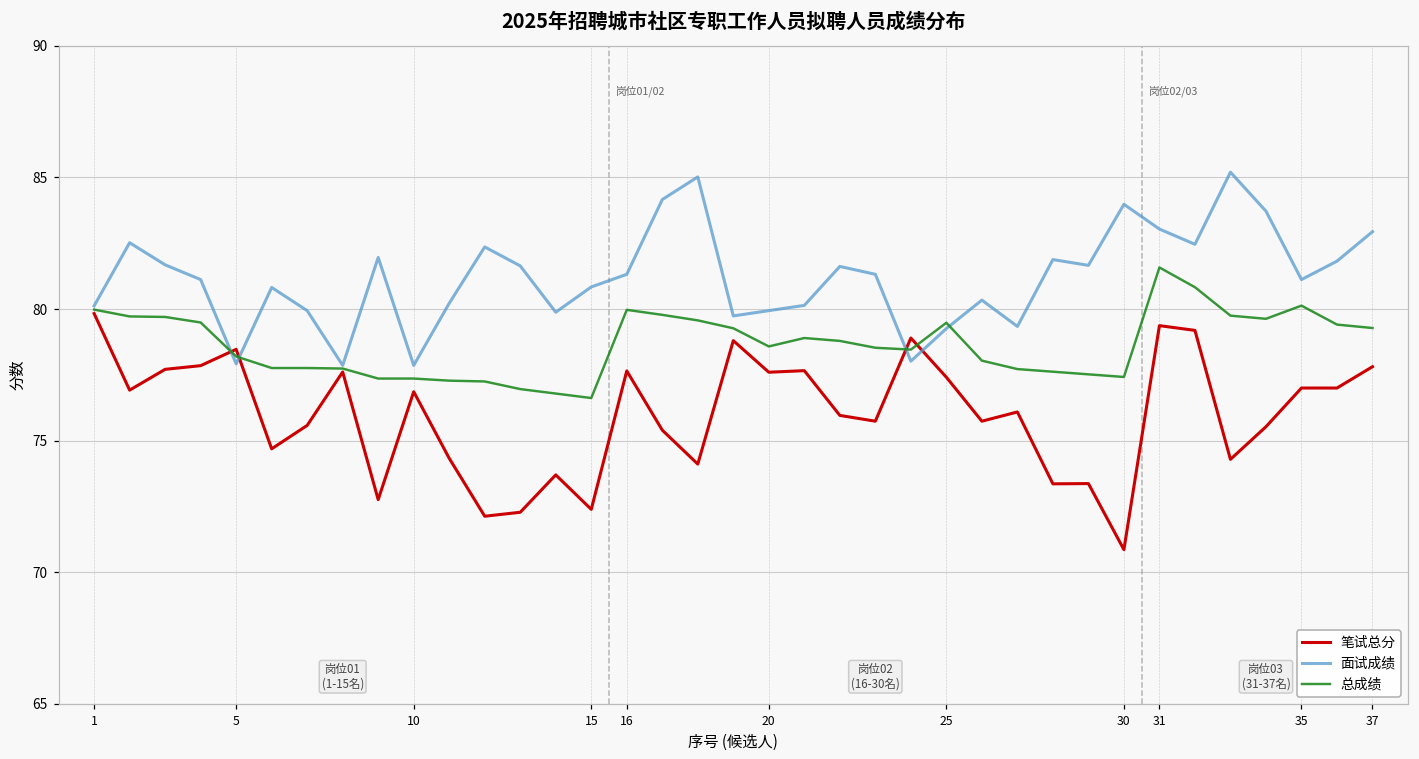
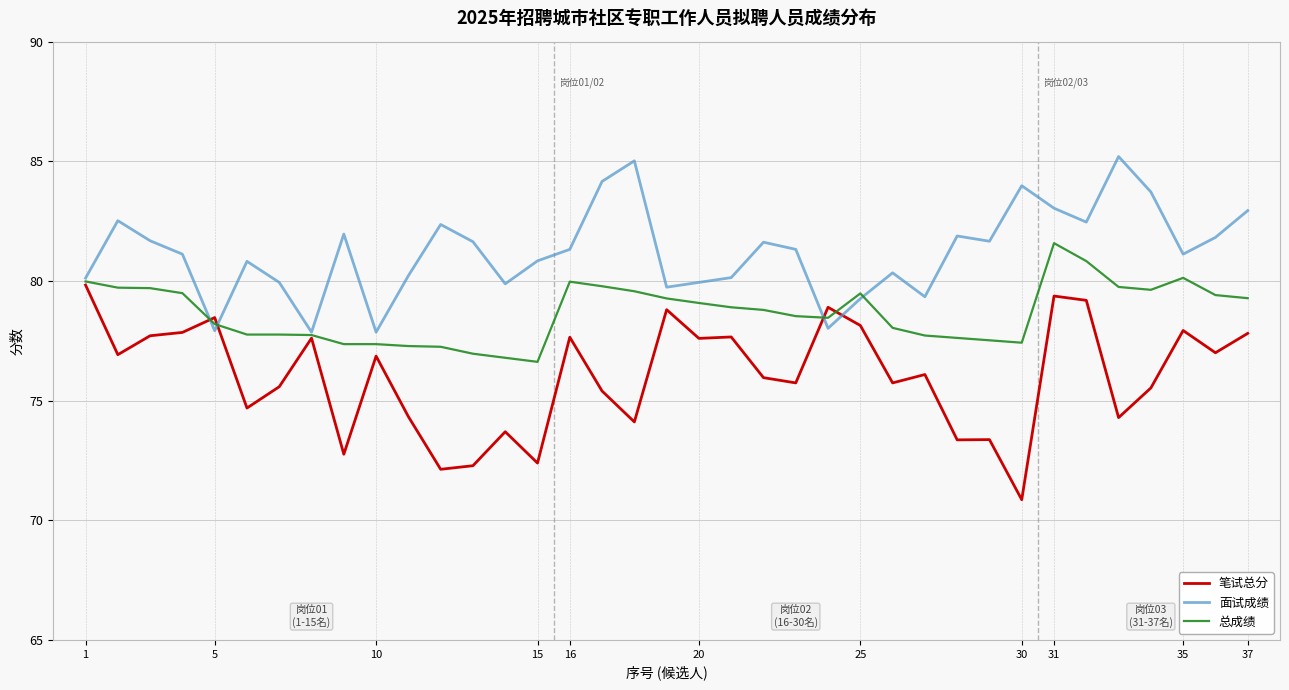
  {
    "笔试总分": {
      "1": 79.8,
      "5": 78.5,
      "10": 76.9,
      "15": 72.4,
      "16": 77.7,
      "20": 77.6,
-     "25": 77.4,
+     "25": 78.1,
      "30": 70.9,
      "31": 79.4,
-     "35": 77.0,
+     "35": 77.9,
      "37": 77.8
    },
    "面试成绩": {
      "1": 80.1,
      "5": 77.9,
      "10": 77.9,
      "15": 80.8,
      "16": 81.3,
      "20": 79.9,
      "25": 79.3,
      "30": 84.0,
      "31": 83.0,
      "35": 81.1,
      "37": 82.9
    },
    "总成绩": {
      "1": 80.0,
      "5": 78.2,
      "10": 77.4,
      "15": 76.6,
      "16": 80.0,
-     "20": 78.6,
+     "20": 79.1,
      "25": 79.5,
      "30": 77.4,
      "31": 81.6,
      "35": 80.1,
      "37": 79.3
    }
  }
